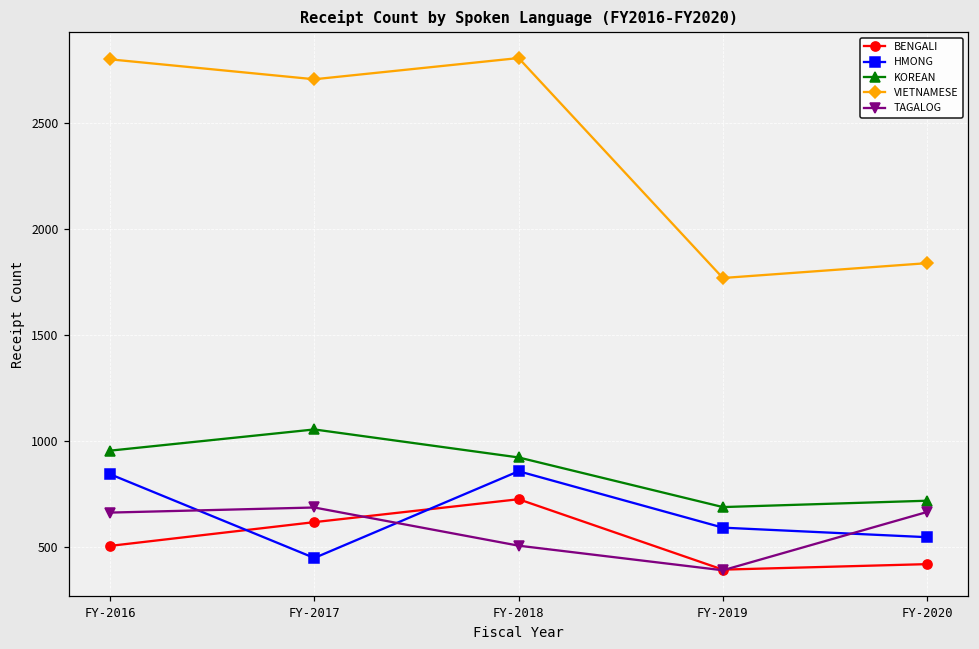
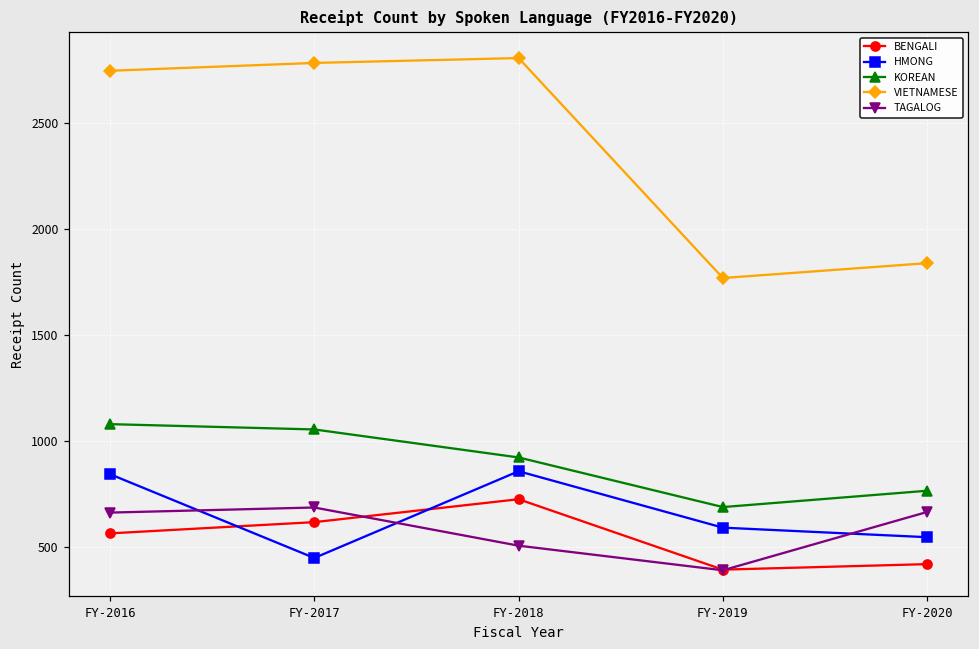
  {
    "BENGALI": {
-     "FY-2016": 510,
+     "FY-2016": 570,
      "FY-2017": 620,
      "FY-2018": 730,
      "FY-2020": 420
    },
    "HMONG": {
      "FY-2016": 850,
      "FY-2017": 450,
      "FY-2018": 860,
      "FY-2019": 590,
      "FY-2020": 550
    },
    "KOREAN": {
-     "FY-2016": 960,
+     "FY-2016": 1080,
      "FY-2017": 1060,
      "FY-2018": 920,
      "FY-2019": 690,
-     "FY-2020": 720
+     "FY-2020": 770
    },
    "VIETNAMESE": {
-     "FY-2016": 2800,
-     "FY-2017": 2710,
+     "FY-2016": 2750,
+     "FY-2017": 2780,
      "FY-2018": 2810,
      "FY-2019": 1770,
      "FY-2020": 1840
    },
    "TAGALOG": {
      "FY-2016": 660,
      "FY-2017": 690,
      "FY-2018": 510,
      "FY-2020": 670
    }
  }
